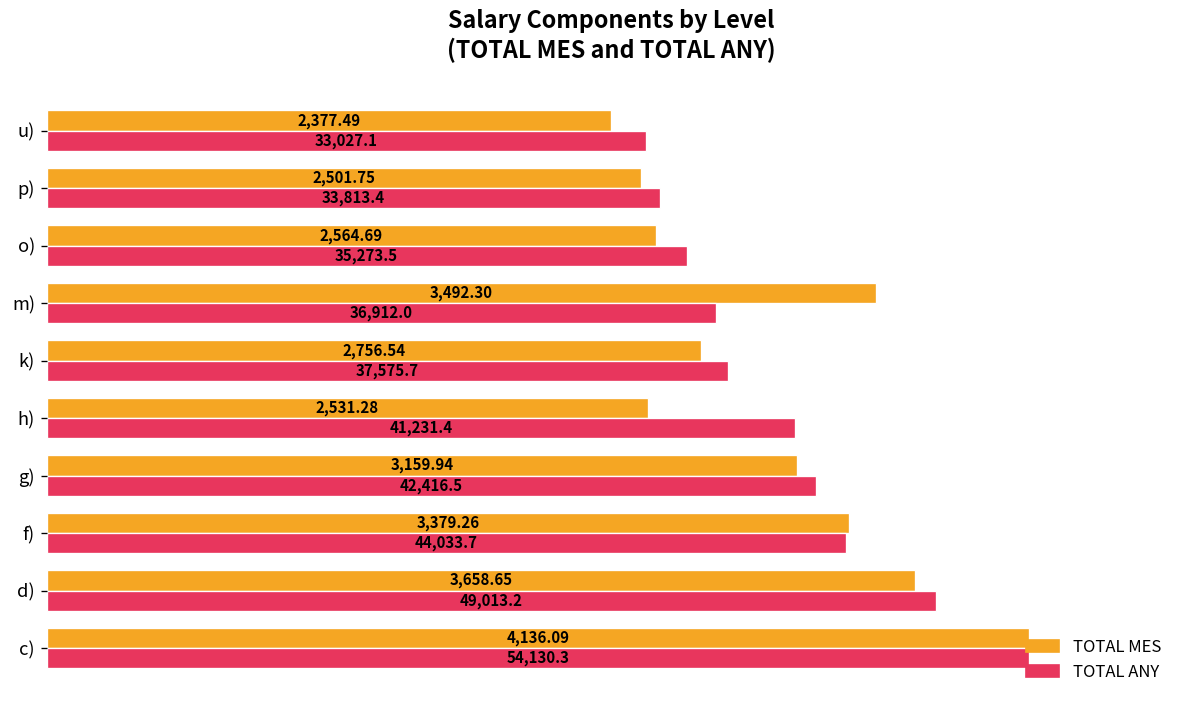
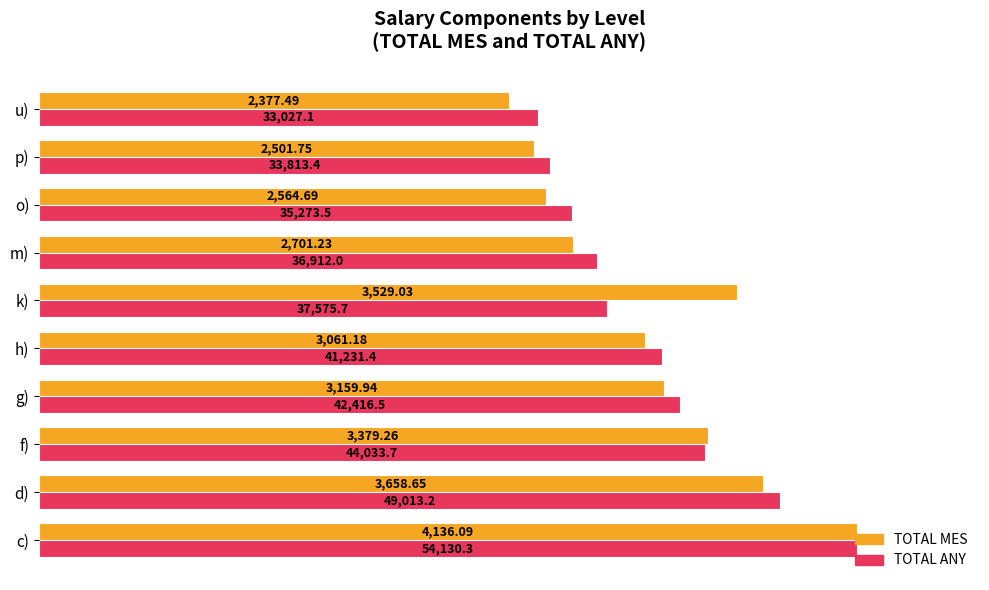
  {
    "TOTAL MES": {
-     "m)": "3,492.30",
-     "k)": "2,756.54",
-     "h)": "2,531.28"
+     "m)": "2,701.23",
+     "k)": "3,529.03",
+     "h)": "3,061.18"
    }
  }
